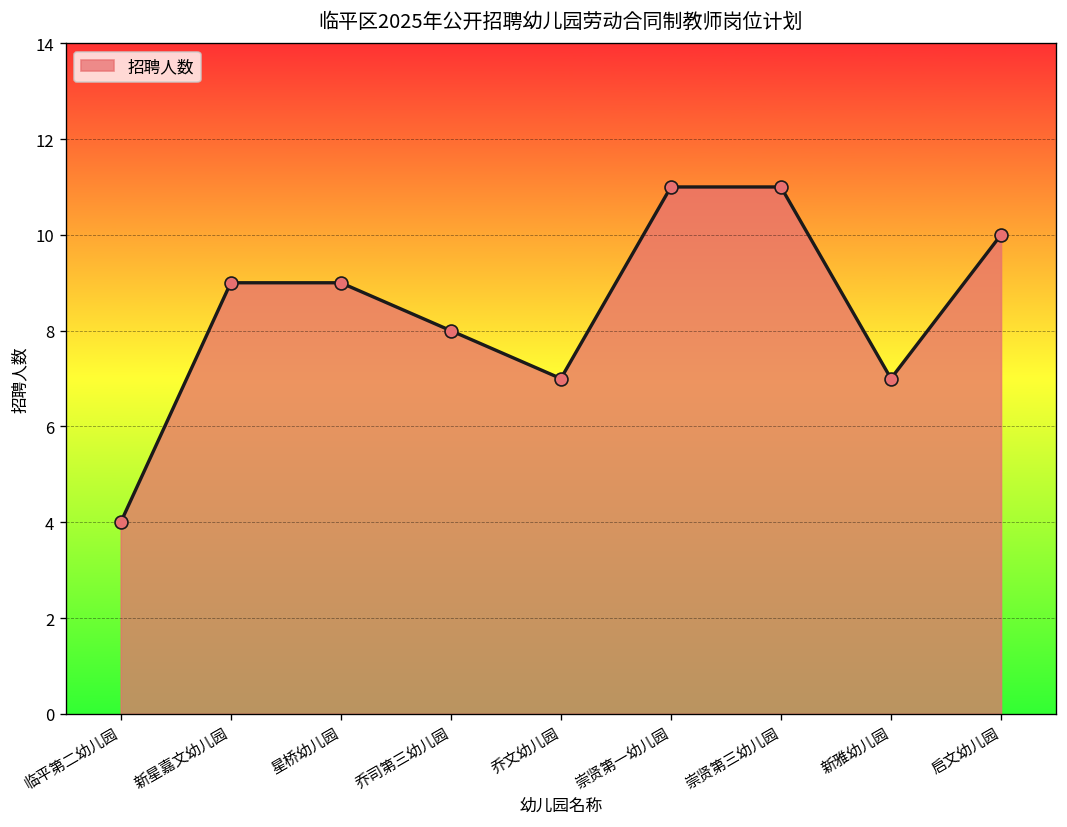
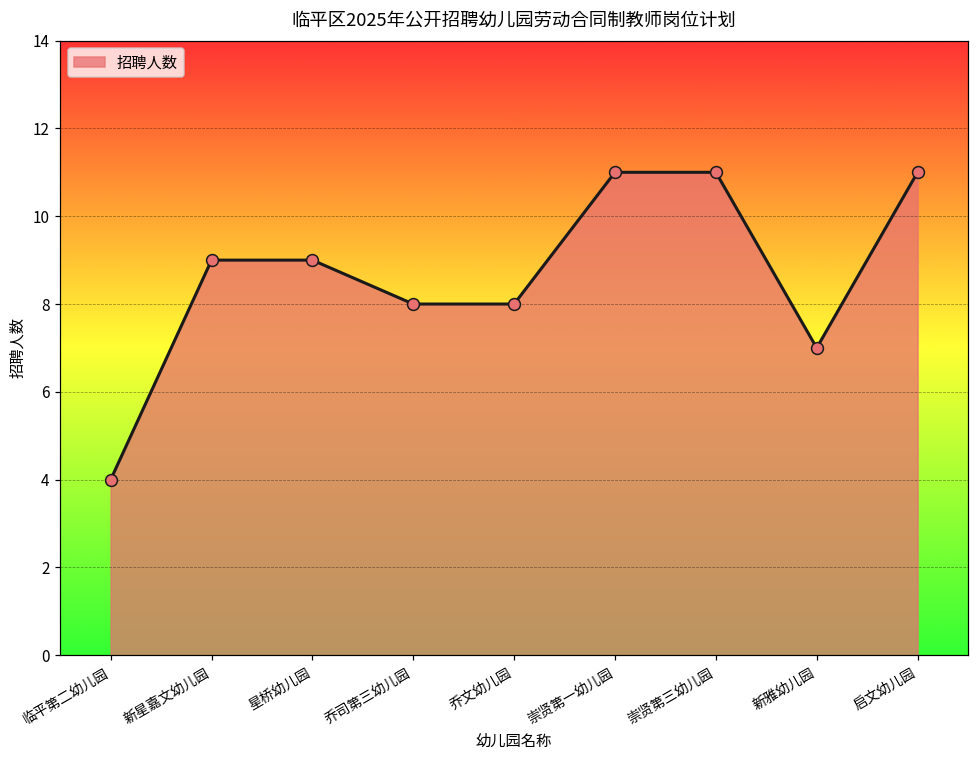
  {
    "临平第二幼儿园": 4,
    "新星嘉文幼儿园": 9,
    "星桥幼儿园": 9,
    "乔司第三幼儿园": 8,
-   "乔文幼儿园": 7,
+   "乔文幼儿园": 8,
    "崇贤第一幼儿园": 11,
    "崇贤第三幼儿园": 11,
    "新雅幼儿园": 7,
-   "启文幼儿园": 10
+   "启文幼儿园": 11
  }
